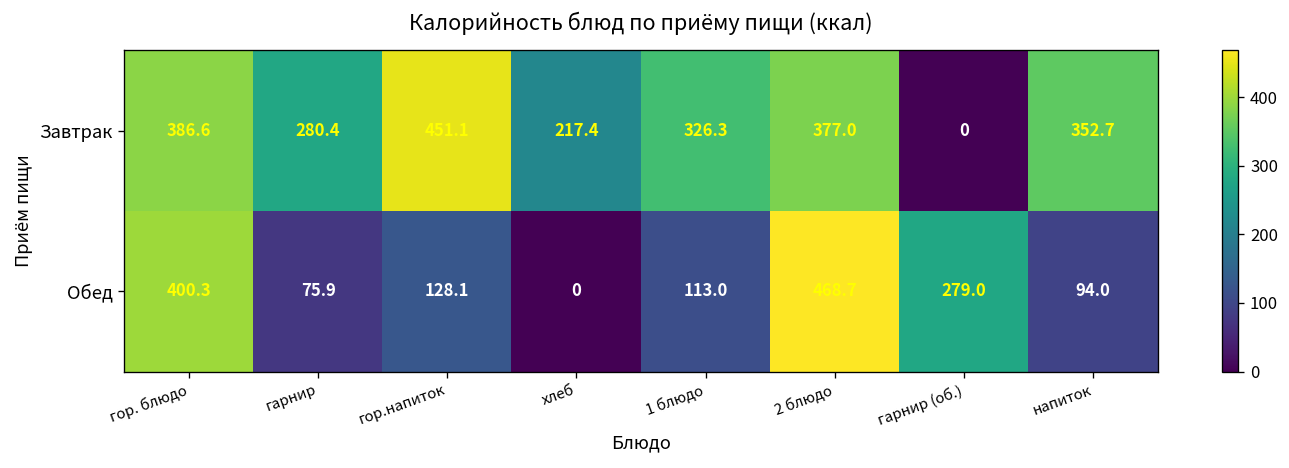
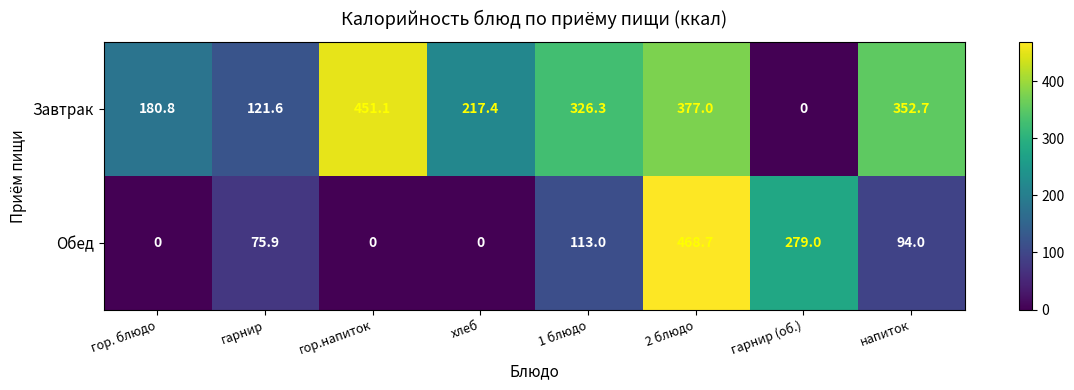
  {
    "Завтрак": {
-     "гор. блюдо": 386.6,
-     "гарнир": 280.4,
+     "гор. блюдо": 180.8,
+     "гарнир": 121.6,
      "хлеб": 217.4,
      "1 блюдо": 326.3,
      "2 блюдо": 377.0,
      "гарнир (об.)": 0,
      "напиток": 352.7
    },
    "Обед": {
-     "гор. блюдо": 400.3,
+     "гор. блюдо": 0,
      "гарнир": 75.9,
-     "гор.напиток": 128.1,
+     "гор.напиток": 0,
      "хлеб": 0,
      "1 блюдо": 113.0,
      "гарнир (об.)": 279.0,
      "напиток": 94.0
    }
  }
